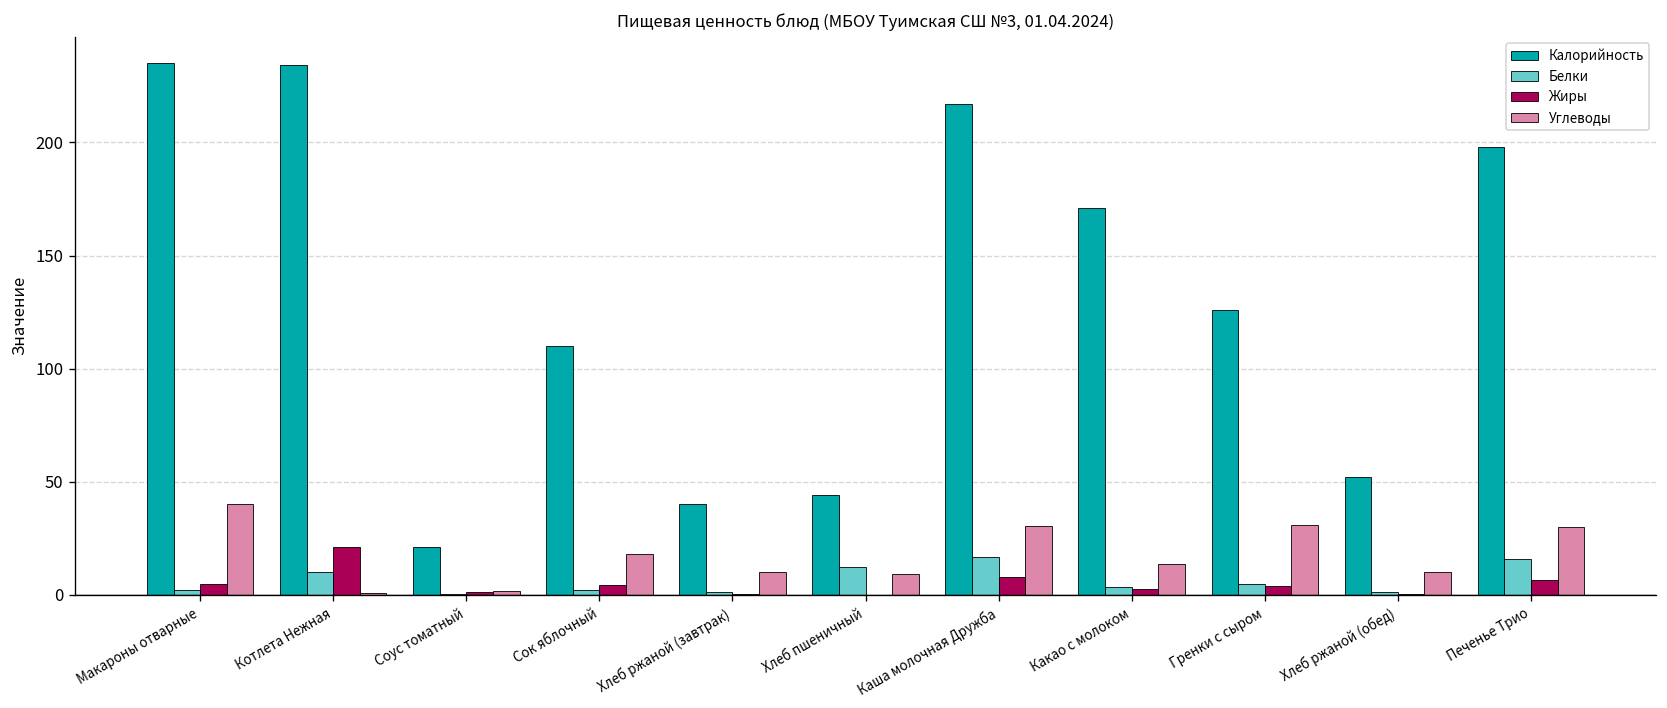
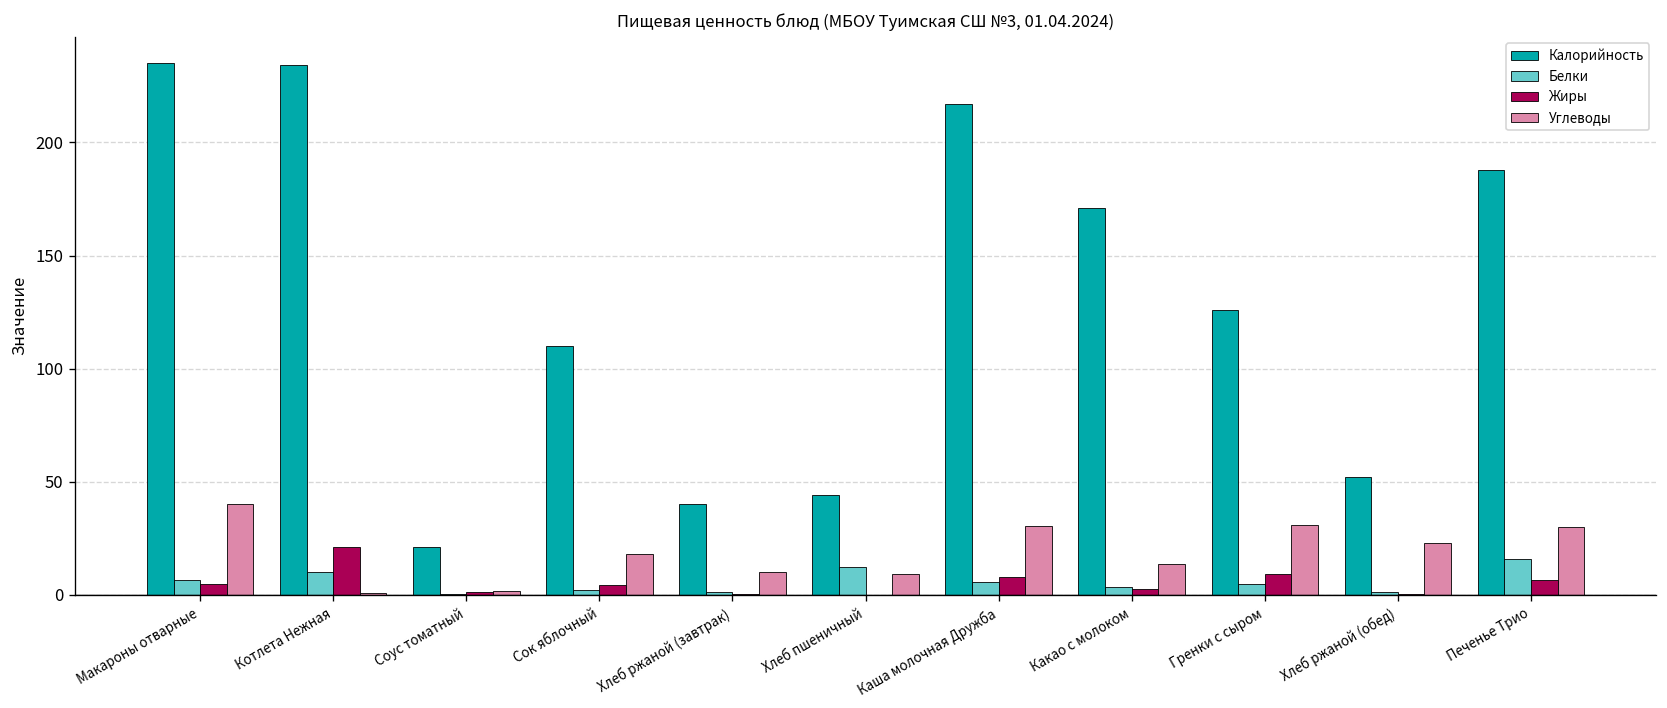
  {
    "Калорийность": {
      "Макароны отварные": 235,
      "Котлета Нежная": 234,
      "Соус томатный": 21,
      "Сок яблочный": 110,
      "Хлеб ржаной (завтрак)": 40,
      "Хлеб пшеничный": 44,
      "Каша молочная Дружба": 217,
      "Какао с молоком": 171,
      "Гренки с сыром": 126,
      "Хлеб ржаной (обед)": 52,
-     "Печенье Трио": 198
+     "Печенье Трио": 188
    },
    "Белки": {
-     "Макароны отварные": 2,
+     "Макароны отварные": 7,
      "Котлета Нежная": 10,
      "Сок яблочный": 2,
      "Хлеб ржаной (завтрак)": 1,
      "Хлеб пшеничный": 12,
-     "Каша молочная Дружба": 17,
+     "Каша молочная Дружба": 6,
      "Какао с молоком": 3,
      "Гренки с сыром": 5,
      "Хлеб ржаной (обед)": 1,
      "Печенье Трио": 16
    },
    "Жиры": {
      "Макароны отварные": 5,
      "Котлета Нежная": 21,
      "Соус томатный": 1,
      "Сок яблочный": 4,
      "Каша молочная Дружба": 8,
      "Какао с молоком": 3,
-     "Гренки с сыром": 4,
+     "Гренки с сыром": 9,
      "Печенье Трио": 7
    },
    "Углеводы": {
      "Макароны отварные": 40,
      "Соус томатный": 2,
      "Сок яблочный": 18,
      "Хлеб ржаной (завтрак)": 10,
      "Хлеб пшеничный": 9,
      "Каша молочная Дружба": 31,
      "Какао с молоком": 14,
      "Гренки с сыром": 31,
-     "Хлеб ржаной (обед)": 10,
+     "Хлеб ржаной (обед)": 23,
      "Печенье Трио": 30
    }
  }
